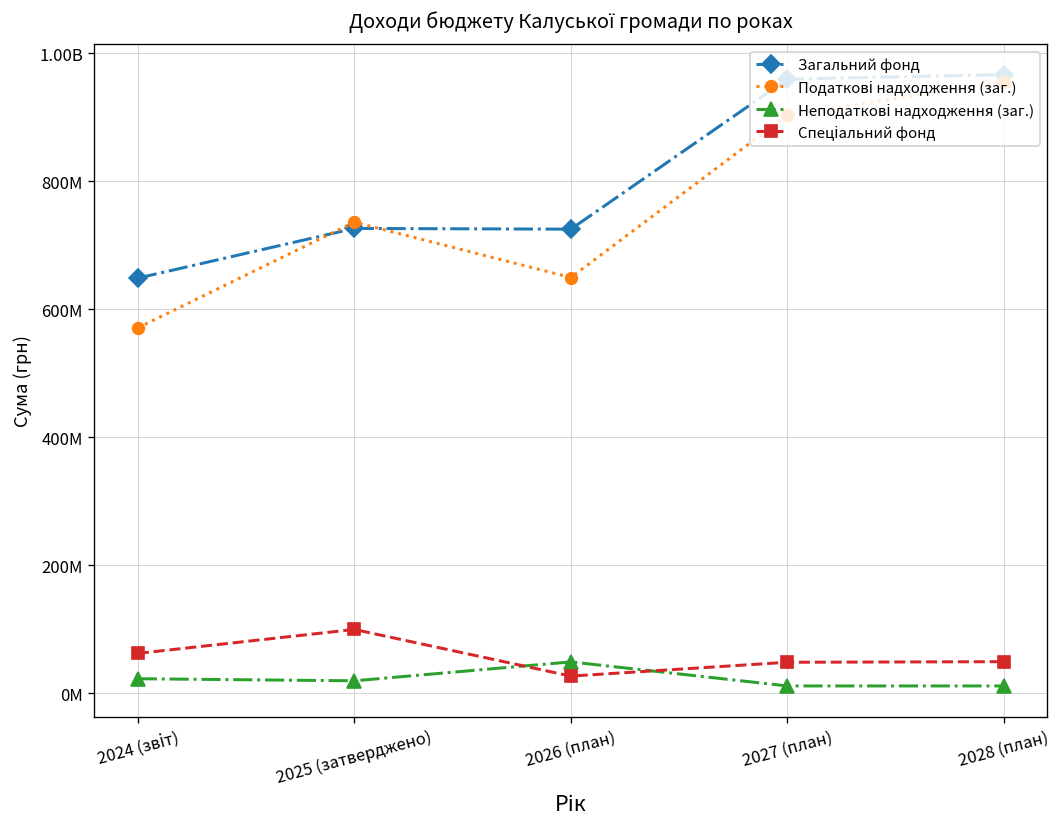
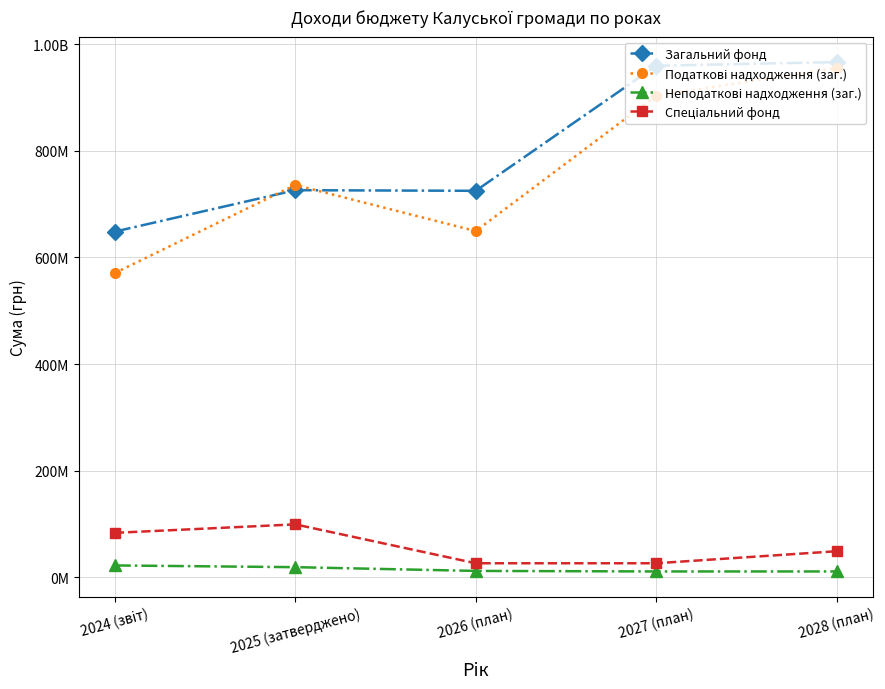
  {
    "Загальний фонд": {
      "2024 (звіт)": 650000000,
      "2025 (затверджено)": 730000000,
      "2026 (план)": 730000000
    },
    "Податкові надходження (заг.)": {
      "2024 (звіт)": 570000000,
      "2025 (затверджено)": 740000000,
      "2026 (план)": 650000000
    },
    "Неподаткові надходження (заг.)": {
      "2024 (звіт)": 20000000,
      "2025 (затверджено)": 20000000,
-     "2026 (план)": 50000000,
+     "2026 (план)": 10000000,
      "2027 (план)": 10000000,
      "2028 (план)": 10000000
    },
    "Спеціальний фонд": {
-     "2024 (звіт)": 60000000,
+     "2024 (звіт)": 80000000,
      "2025 (затверджено)": 100000000,
      "2026 (план)": 30000000,
-     "2027 (план)": 50000000,
+     "2027 (план)": 30000000,
      "2028 (план)": 50000000
    }
  }
